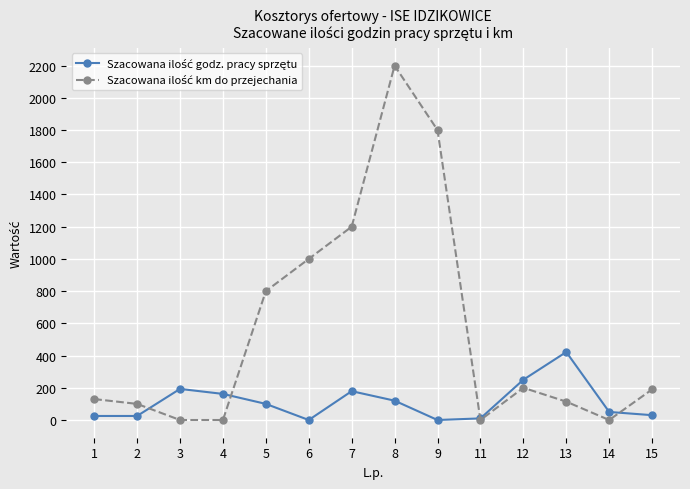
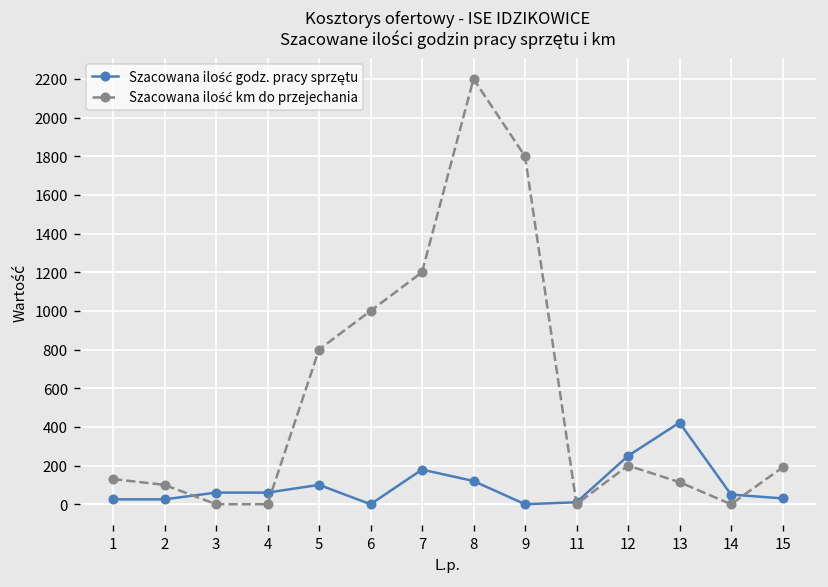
  {
    "Szacowana ilość godz. pracy sprzętu": {
      "1": 30,
      "2": 30,
-     "3": 190,
-     "4": 160,
+     "3": 60,
+     "4": 60,
      "5": 100,
      "6": 0,
      "7": 180,
      "8": 120,
      "9": 0,
      "12": 250,
      "13": 420,
      "14": 50,
      "15": 30
    },
    "Szacowana ilość km do przejechania": {
      "1": 130,
      "2": 100,
      "3": 0,
      "4": 0,
      "5": 800,
      "6": 1000,
      "7": 1200,
      "8": 2200,
      "9": 1800,
      "12": 200,
      "13": 110,
      "14": 0,
      "15": 190
    }
  }
